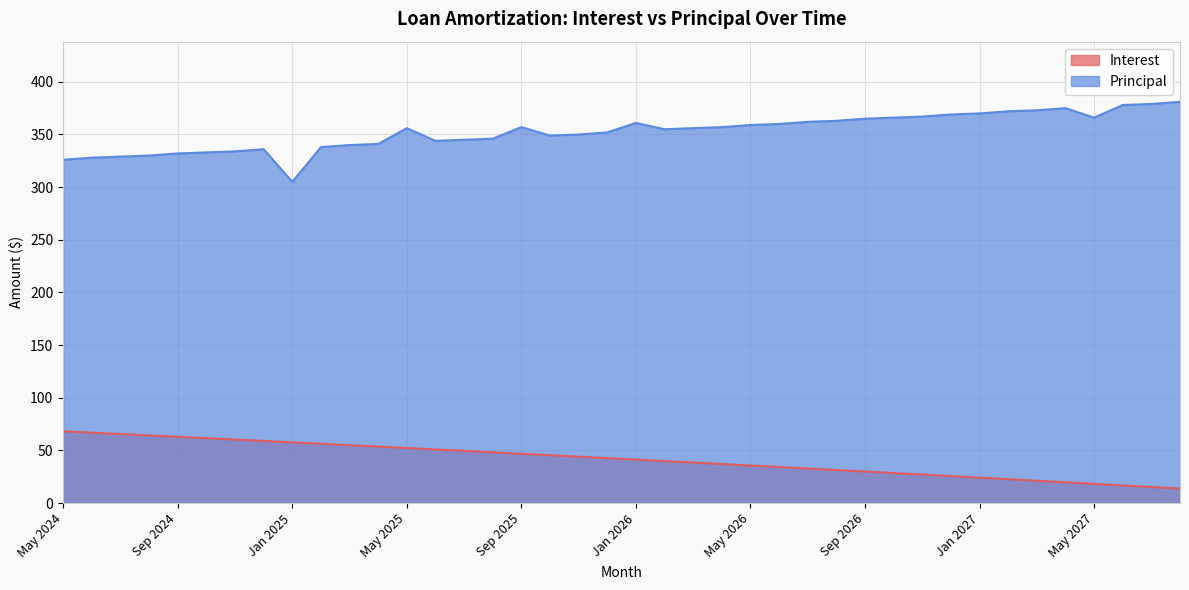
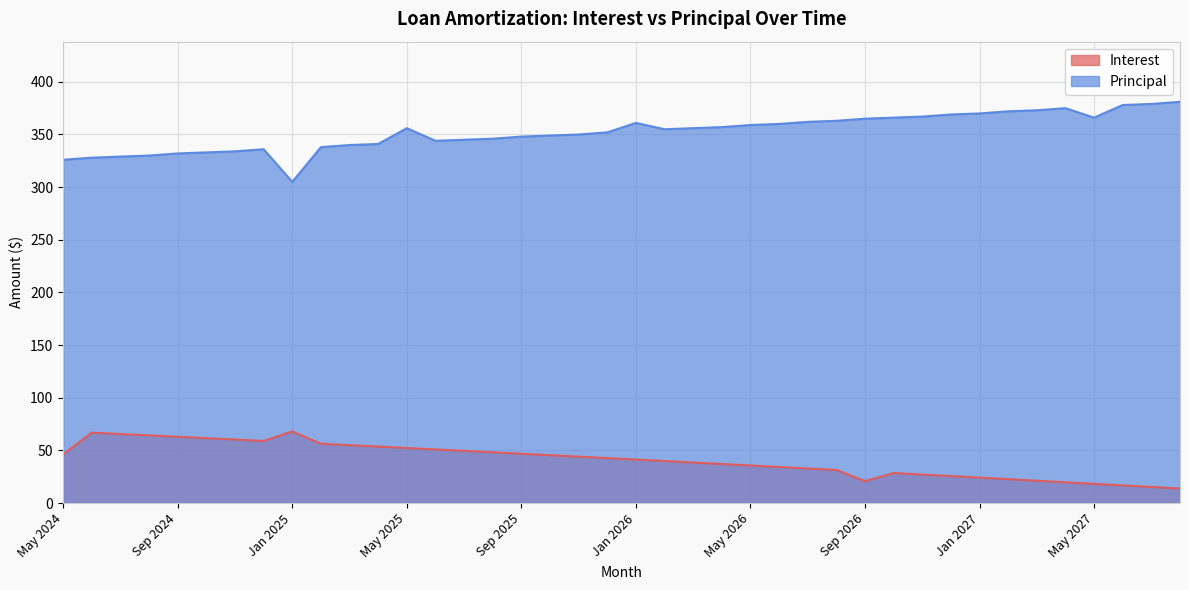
  {
    "Interest": {
-     "May 2024": 68,
+     "May 2024": 46,
      "Sep 2024": 63,
-     "Jan 2025": 58,
+     "Jan 2025": 68,
      "May 2025": 52,
      "Sep 2025": 47,
      "Jan 2026": 41,
      "May 2026": 36,
-     "Sep 2026": 30,
+     "Sep 2026": 21,
      "Jan 2027": 24,
      "May 2027": 18
    },
    "Principal": {
      "May 2024": 326,
      "Sep 2024": 332,
      "Jan 2025": 305,
      "May 2025": 356,
-     "Sep 2025": 357,
+     "Sep 2025": 348,
      "Jan 2026": 361,
      "May 2026": 359,
      "Sep 2026": 365,
      "Jan 2027": 370,
      "May 2027": 366
    }
  }
